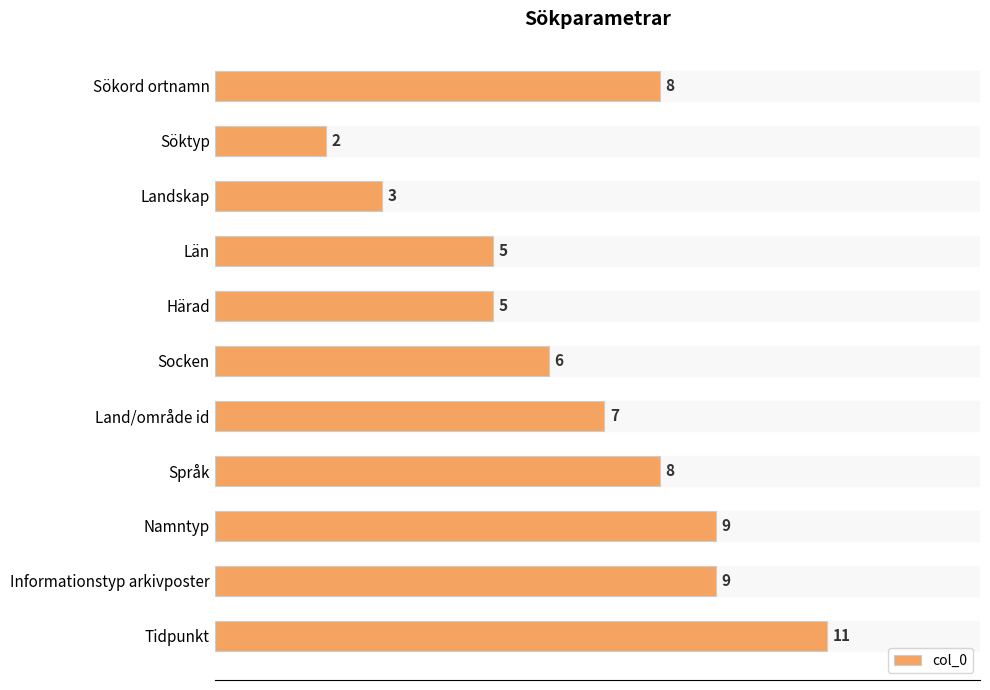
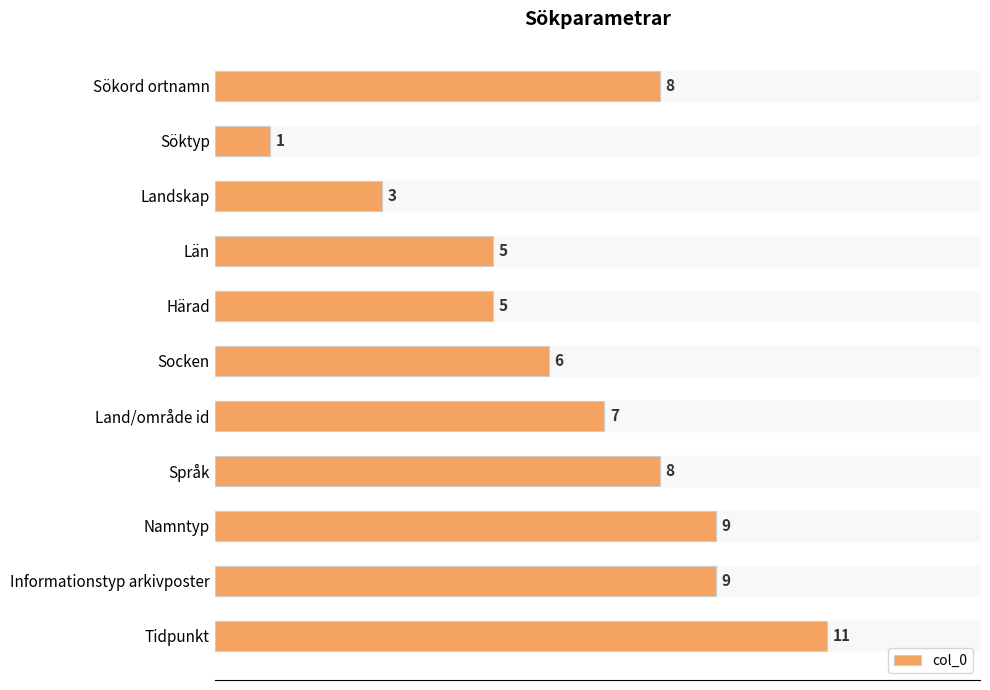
  {
    "Sökord ortnamn": 8,
-   "Söktyp": 2,
+   "Söktyp": 1,
    "Landskap": 3,
    "Län": 5,
    "Härad": 5,
    "Socken": 6,
    "Land/område id": 7,
    "Språk": 8,
    "Namntyp": 9,
    "Informationstyp arkivposter": 9,
    "Tidpunkt": 11
  }
